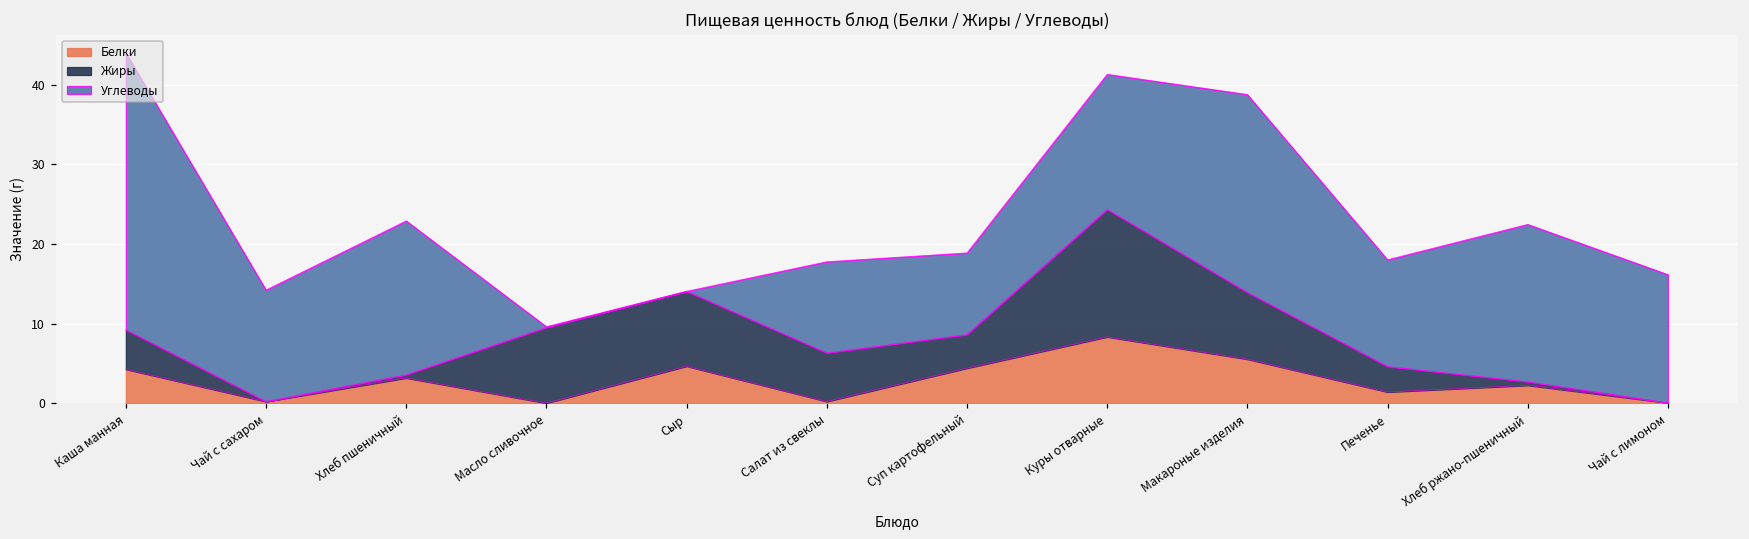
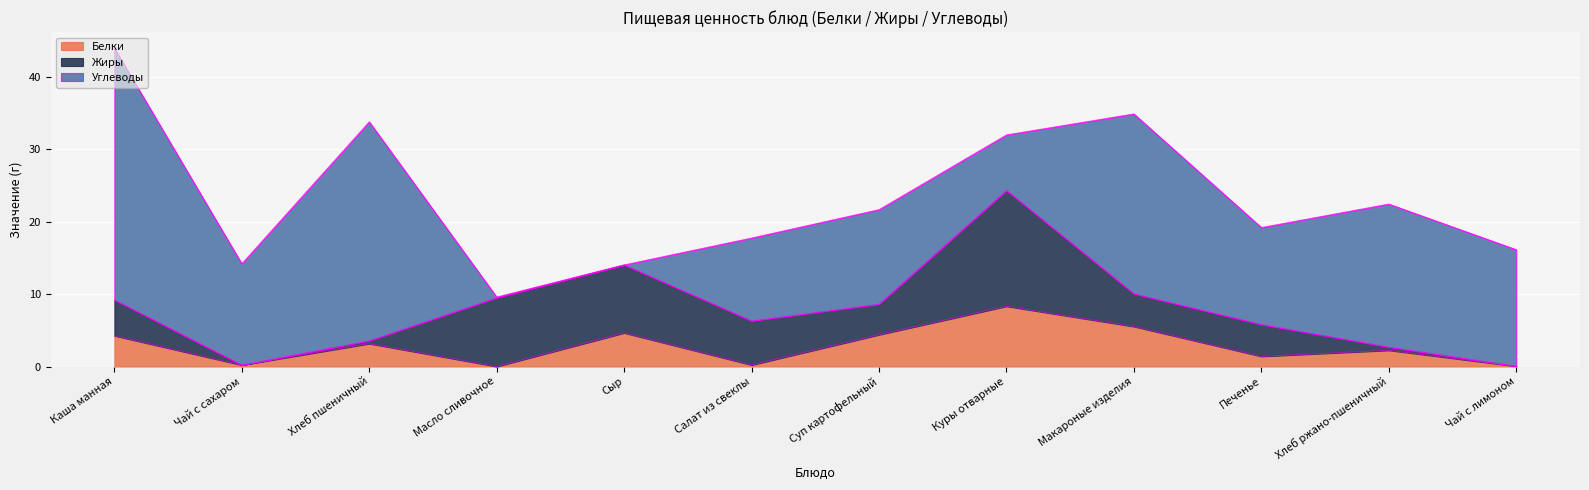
  {
    "Белки": {
      "Каша манная": 4,
      "Хлеб пшеничный": 3,
      "Масло сливочное": 0,
      "Сыр": 5,
      "Салат из свеклы": 0,
      "Суп картофельный": 4,
      "Куры отварные": 8,
      "Макароные изделия": 6,
      "Печенье": 1,
      "Хлеб ржано-пшеничный": 2
    },
    "Жиры": {
      "Каша манная": 5,
      "Хлеб пшеничный": 0,
      "Салат из свеклы": 6,
      "Суп картофельный": 4,
      "Куры отварные": 16,
-     "Макароные изделия": 8,
-     "Печенье": 3,
+     "Макароные изделия": 5,
+     "Печенье": 4,
      "Хлеб ржано-пшеничный": 0
    },
    "Углеводы": {
      "Чай с сахаром": 14,
-     "Хлеб пшеничный": 19,
+     "Хлеб пшеничный": 30,
      "Салат из свеклы": 11,
-     "Суп картофельный": 10,
-     "Куры отварные": 17,
+     "Суп картофельный": 13,
+     "Куры отварные": 8,
      "Макароные изделия": 25,
      "Печенье": 13,
      "Хлеб ржано-пшеничный": 20,
      "Чай с лимоном": 16
    }
  }
